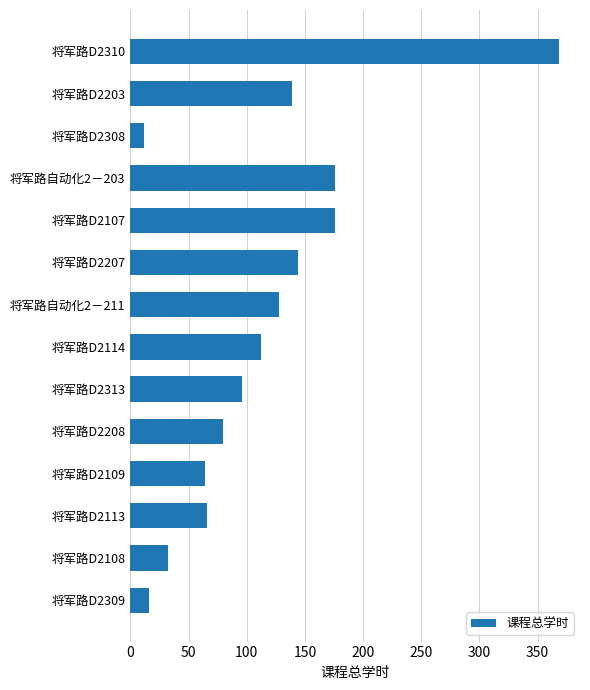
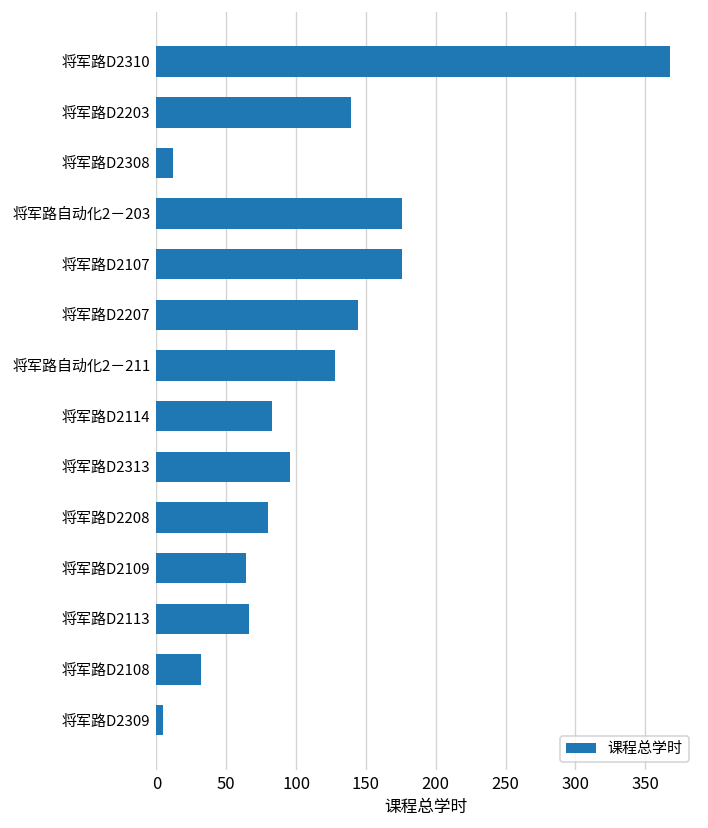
  {
    "将军路D2310": 368,
    "将军路D2203": 139,
    "将军路D2308": 12,
    "将军路自动化2－203": 176,
    "将军路D2107": 176,
    "将军路D2207": 144,
    "将军路自动化2－211": 128,
-   "将军路D2114": 112,
+   "将军路D2114": 83,
    "将军路D2313": 96,
    "将军路D2208": 80,
    "将军路D2109": 64,
    "将军路D2113": 66,
    "将军路D2108": 32,
-   "将军路D2309": 16
+   "将军路D2309": 5
  }
